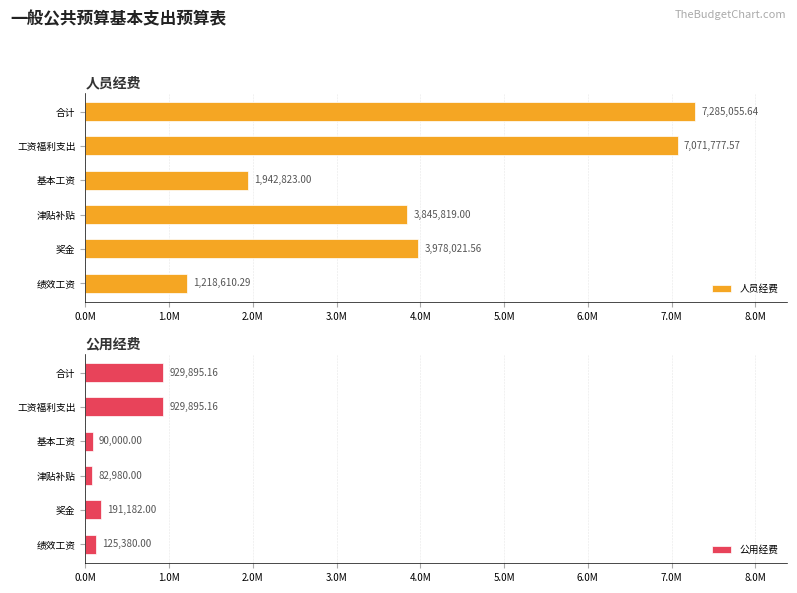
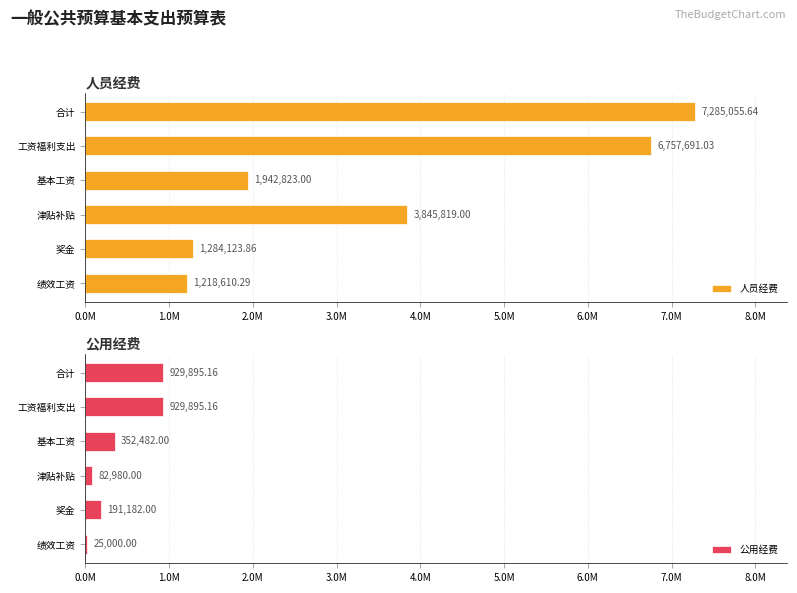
  {
    "人员经费": {
      "合计": "7,285,055.64",
-     "工资福利支出": "7,071,777.57",
+     "工资福利支出": "6,757,691.03",
      "基本工资": "1,942,823.00",
      "津贴补贴": "3,845,819.00",
-     "奖金": "3,978,021.56",
+     "奖金": "1,284,123.86",
      "绩效工资": "1,218,610.29"
    },
    "公用经费": {
      "合计": "929,895.16",
      "工资福利支出": "929,895.16",
-     "基本工资": "90,000.00",
+     "基本工资": "352,482.00",
      "津贴补贴": "82,980.00",
      "奖金": "191,182.00",
-     "绩效工资": "125,380.00"
+     "绩效工资": "25,000.00"
    }
  }
